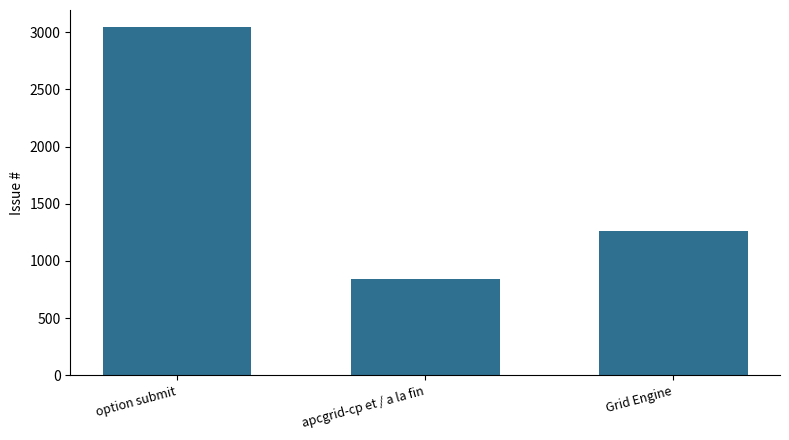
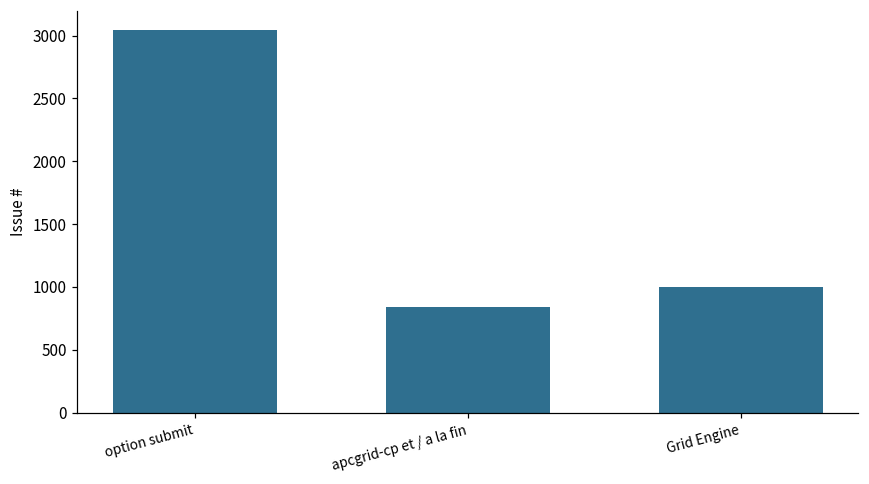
  {
    "option submit": 3040,
    "apcgrid-cp et / a la fin": 840,
-   "Grid Engine": 1260
+   "Grid Engine": 1000
  }
